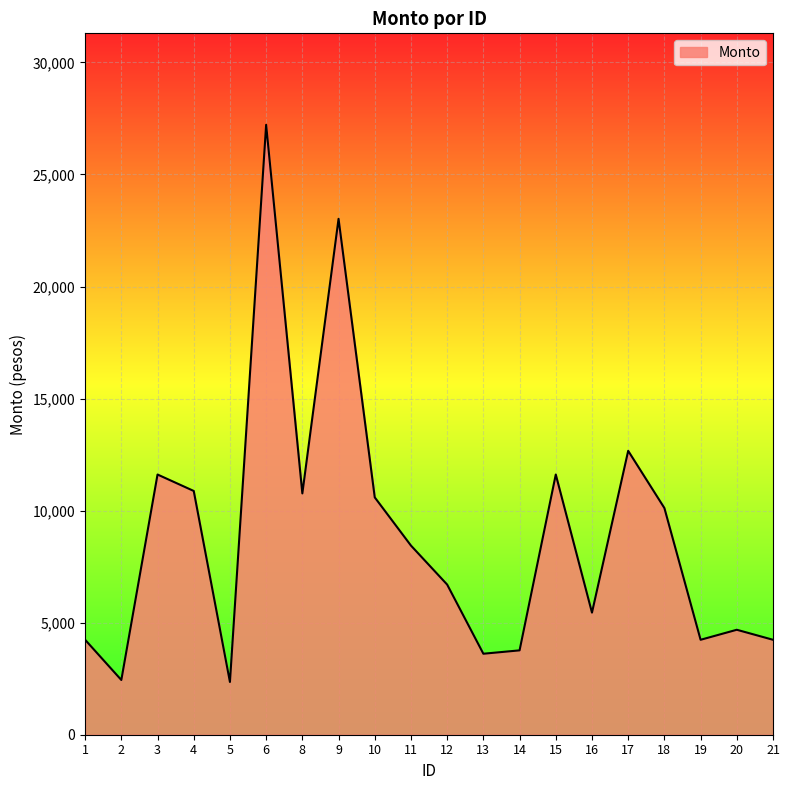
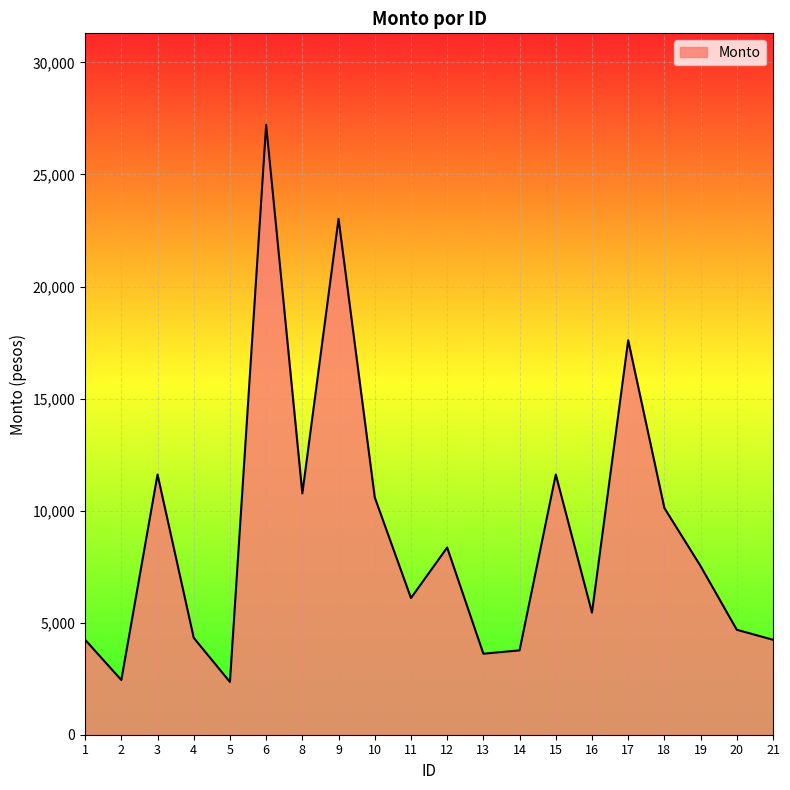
  {
    "1": "4,200",
    "2": "2,400",
    "3": "11,600",
-   "4": "10,900",
+   "4": "4,300",
    "5": "2,400",
    "6": "27,200",
    "8": "10,800",
    "9": "23,000",
    "10": "10,600",
-   "11": "8,400",
-   "12": "6,700",
+   "11": "6,100",
+   "12": "8,400",
    "13": "3,600",
    "14": "3,800",
    "15": "11,600",
    "16": "5,400",
-   "17": "12,700",
+   "17": "17,600",
    "18": "10,100",
-   "19": "4,200",
+   "19": "7,500",
    "20": "4,700",
    "21": "4,200"
  }
